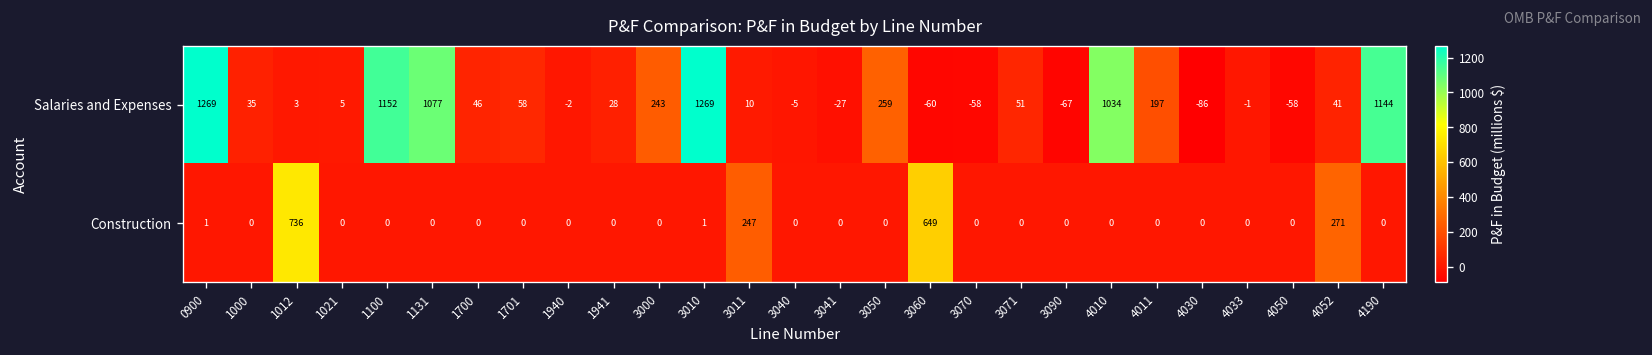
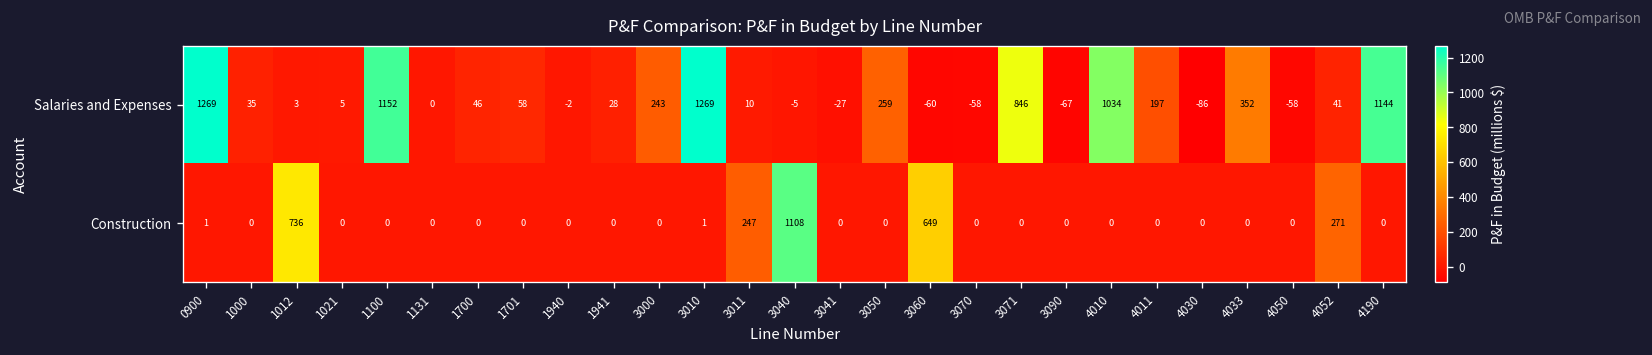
  {
    "Salaries and Expenses": {
      "0900": 1269,
      "1000": 35,
      "1012": 3,
      "1021": 5,
      "1100": 1152,
-     "1131": 1077,
+     "1131": 0,
      "1700": 46,
      "1701": 58,
      "1940": -2,
      "1941": 28,
      "3000": 243,
      "3010": 1269,
      "3011": 10,
      "3040": -5,
      "3041": -27,
      "3050": 259,
      "3060": -60,
      "3070": -58,
-     "3071": 51,
+     "3071": 846,
      "3090": -67,
      "4010": 1034,
      "4011": 197,
      "4030": -86,
-     "4033": -1,
+     "4033": 352,
      "4050": -58,
      "4052": 41,
      "4190": 1144
    },
    "Construction": {
      "0900": 1,
      "1000": 0,
      "1012": 736,
      "1021": 0,
      "1100": 0,
      "1131": 0,
      "1700": 0,
      "1701": 0,
      "1940": 0,
      "1941": 0,
      "3000": 0,
      "3010": 1,
      "3011": 247,
-     "3040": 0,
+     "3040": 1108,
      "3041": 0,
      "3050": 0,
      "3060": 649,
      "3070": 0,
      "3071": 0,
      "3090": 0,
      "4010": 0,
      "4011": 0,
      "4030": 0,
      "4033": 0,
      "4050": 0,
      "4052": 271,
      "4190": 0
    }
  }
